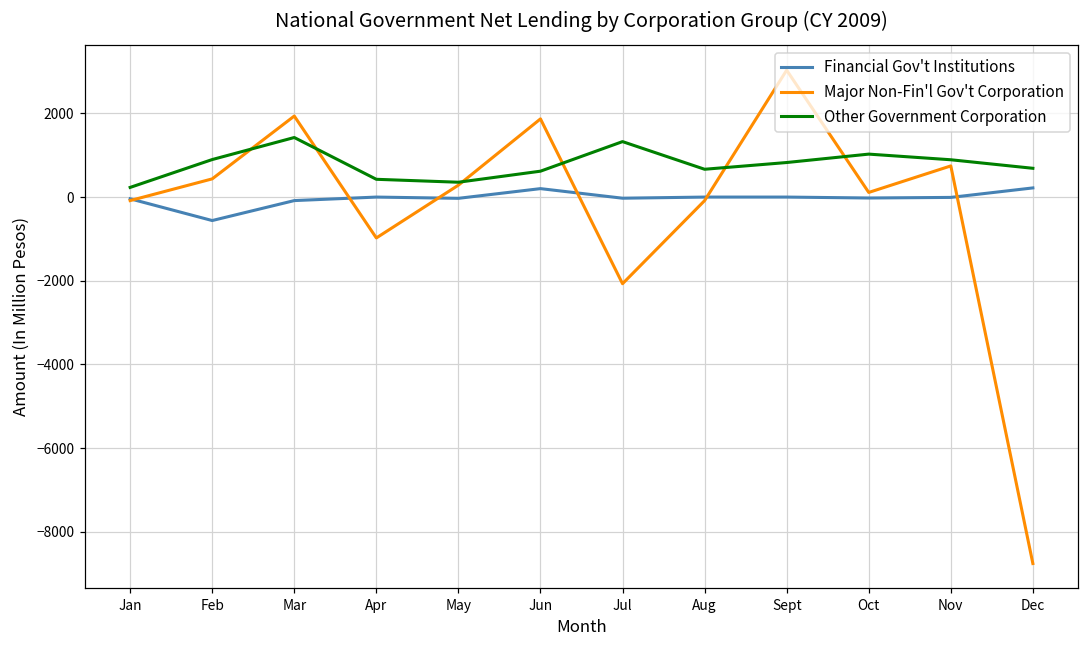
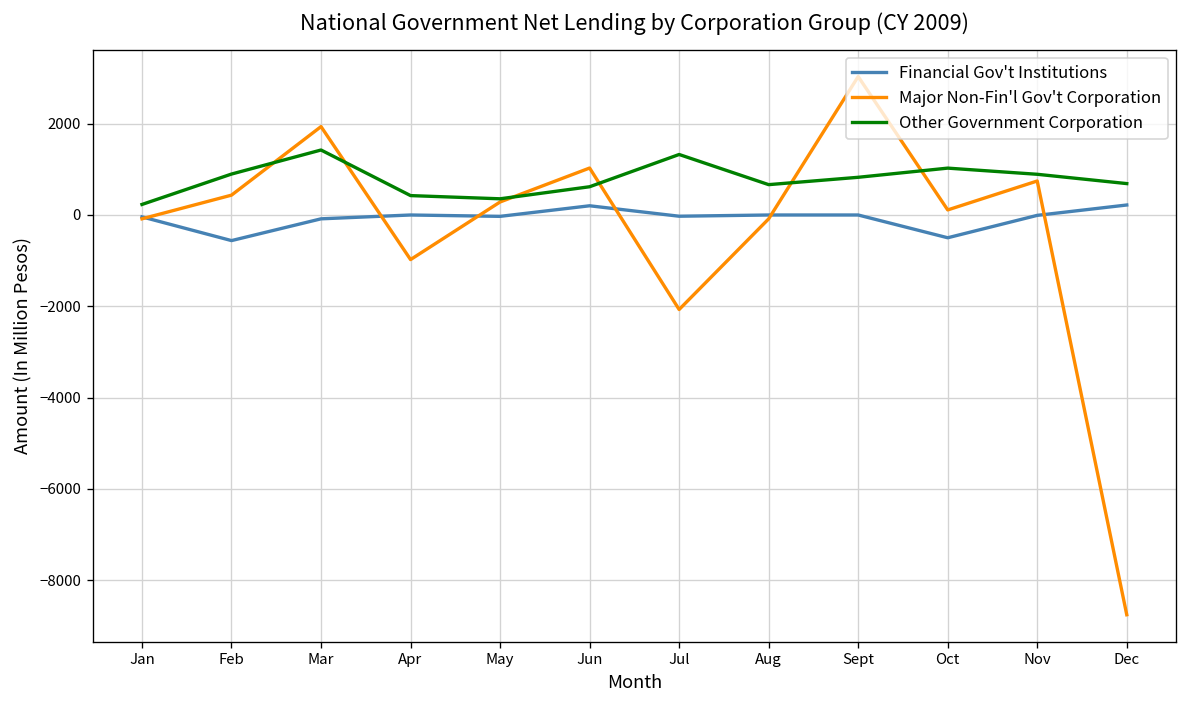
  {
    "Financial Gov't Institutions": {
      "Feb": -600,
      "Mar": -100,
      "Apr": 0,
      "May": 0,
      "Jun": 200,
      "Jul": 0,
      "Aug": 0,
      "Sept": 0,
-     "Oct": 0,
+     "Oct": -500,
      "Nov": 0,
      "Dec": 200
    },
    "Major Non-Fin'l Gov't Corporation": {
      "Feb": 400,
      "Mar": 1900,
      "Apr": -1000,
      "May": 300,
-     "Jun": 1900,
+     "Jun": 1000,
      "Jul": -2100,
      "Aug": -100,
      "Oct": 100,
      "Nov": 700,
      "Dec": -8800
    },
    "Other Government Corporation": {
      "Jan": 200,
      "Feb": 900,
      "Mar": 1400,
      "Apr": 400,
      "May": 400,
      "Jun": 600,
      "Jul": 1300,
      "Aug": 700,
      "Sept": 800,
      "Oct": 1000,
      "Nov": 900,
      "Dec": 700
    }
  }
